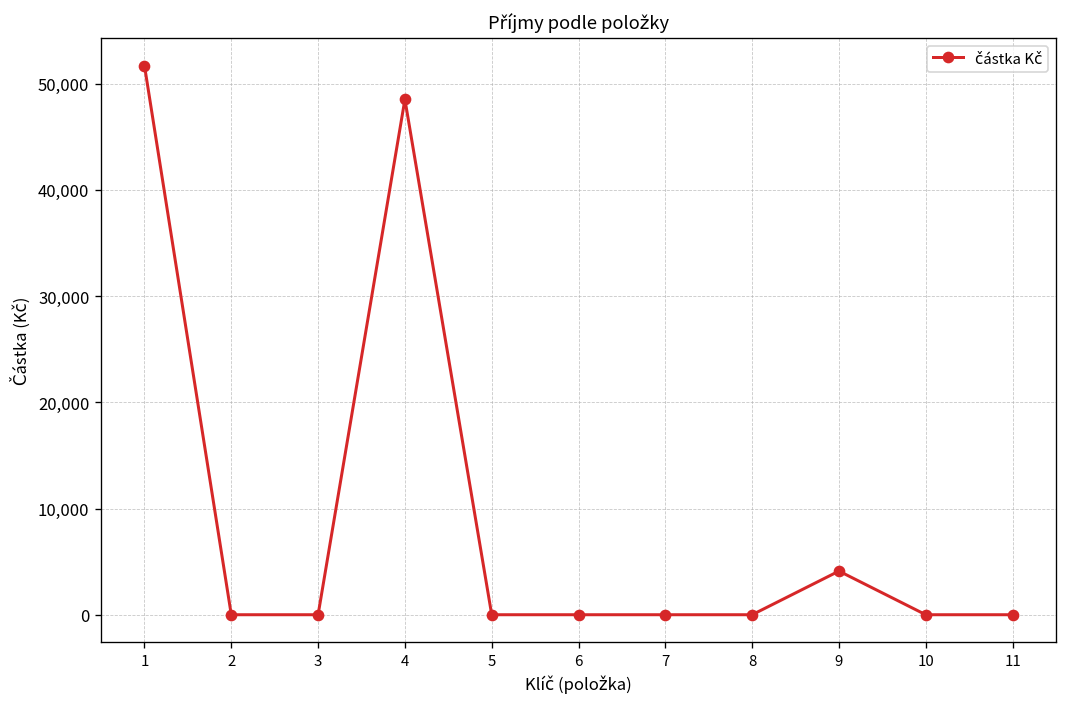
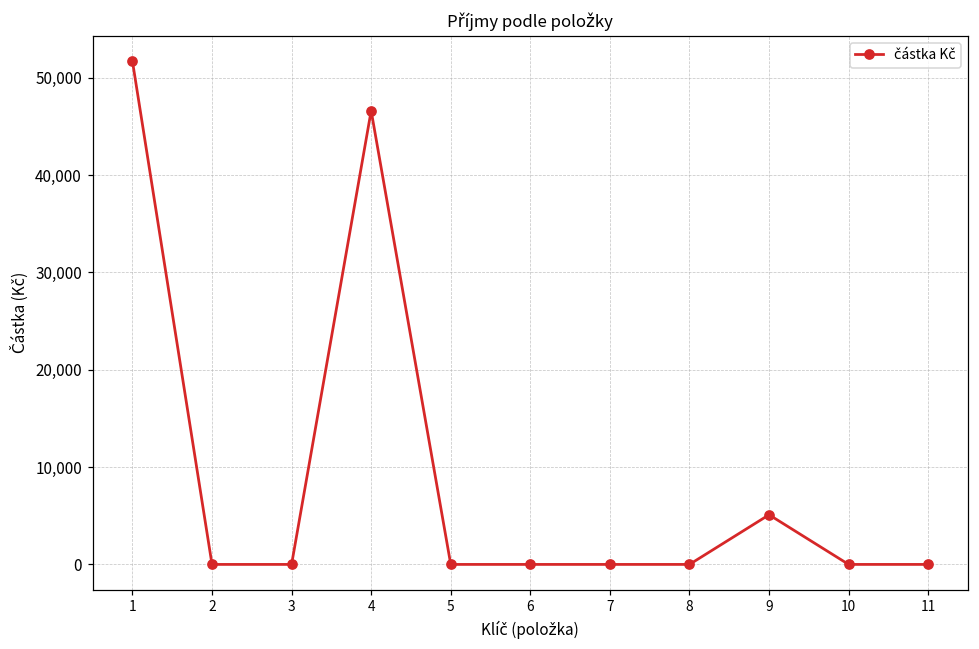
  {
    "1": "52,000",
    "2": "0",
    "3": "0",
-   "4": "49,000",
+   "4": "47,000",
    "5": "0",
    "6": "0",
    "7": "0",
    "8": "0",
-   "9": "4,000",
+   "9": "5,000",
    "10": "0",
    "11": "0"
  }
